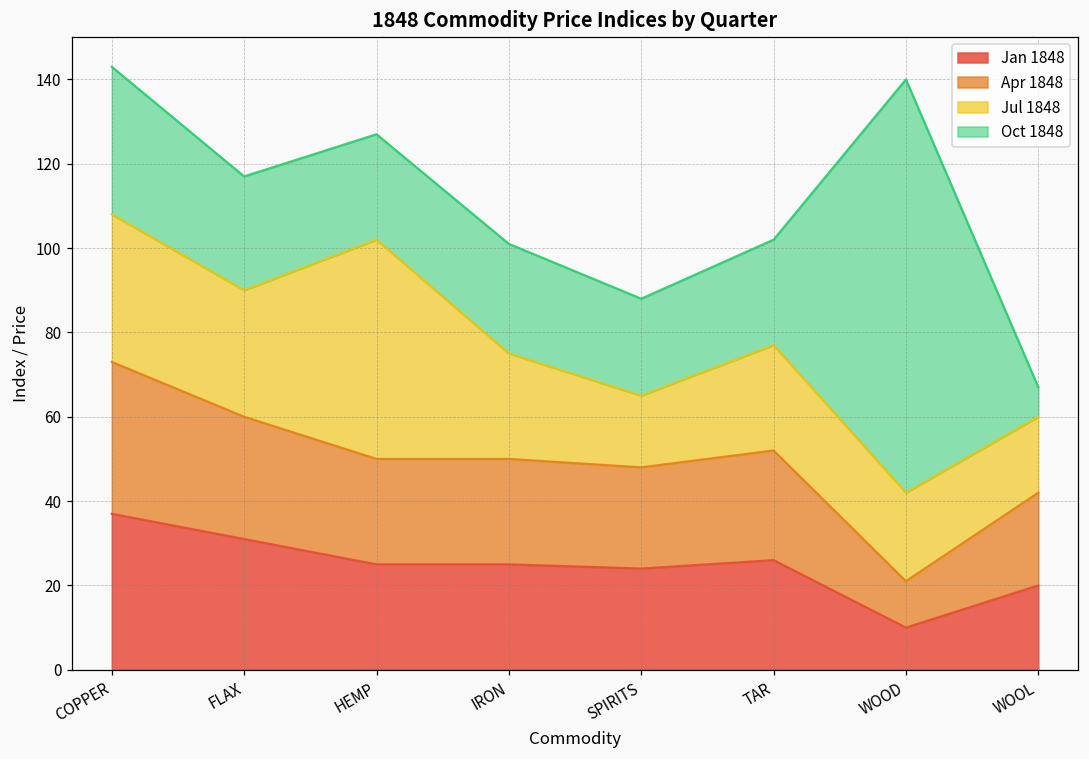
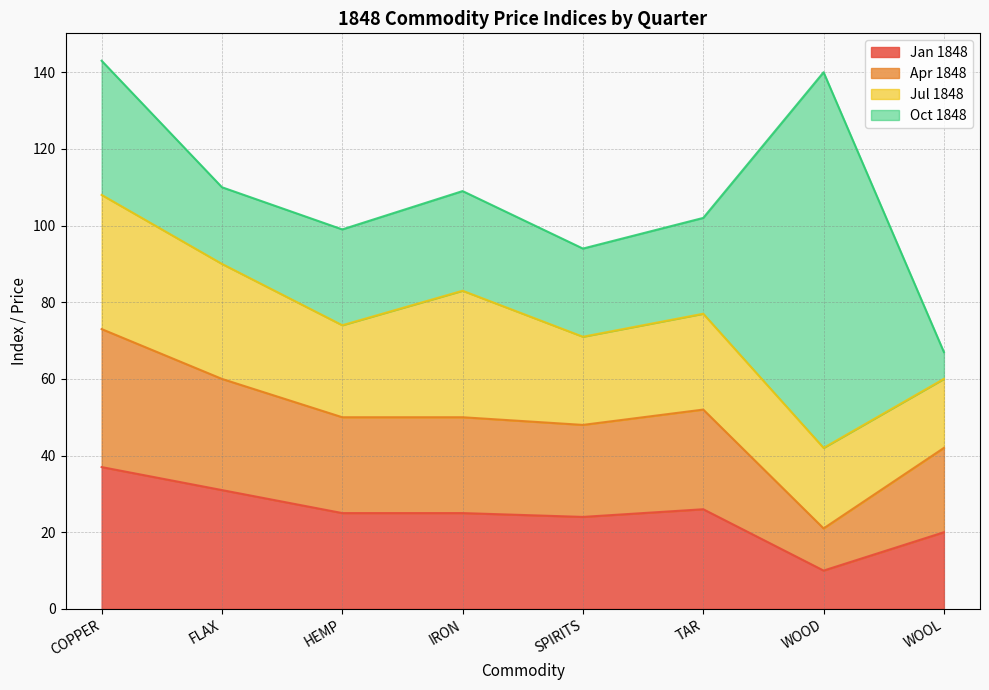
  {
    "Jul 1848": {
      "COPPER": 35,
      "FLAX": 30,
-     "HEMP": 52,
-     "IRON": 25,
-     "SPIRITS": 17,
+     "HEMP": 24,
+     "IRON": 33,
+     "SPIRITS": 23,
      "TAR": 25,
      "WOOD": 21,
      "WOOL": 18
    },
    "Oct 1848": {
      "COPPER": 35,
-     "FLAX": 27,
+     "FLAX": 20,
      "HEMP": 25,
      "IRON": 26,
      "SPIRITS": 23,
      "TAR": 25,
      "WOOD": 98,
      "WOOL": 7
    }
  }
